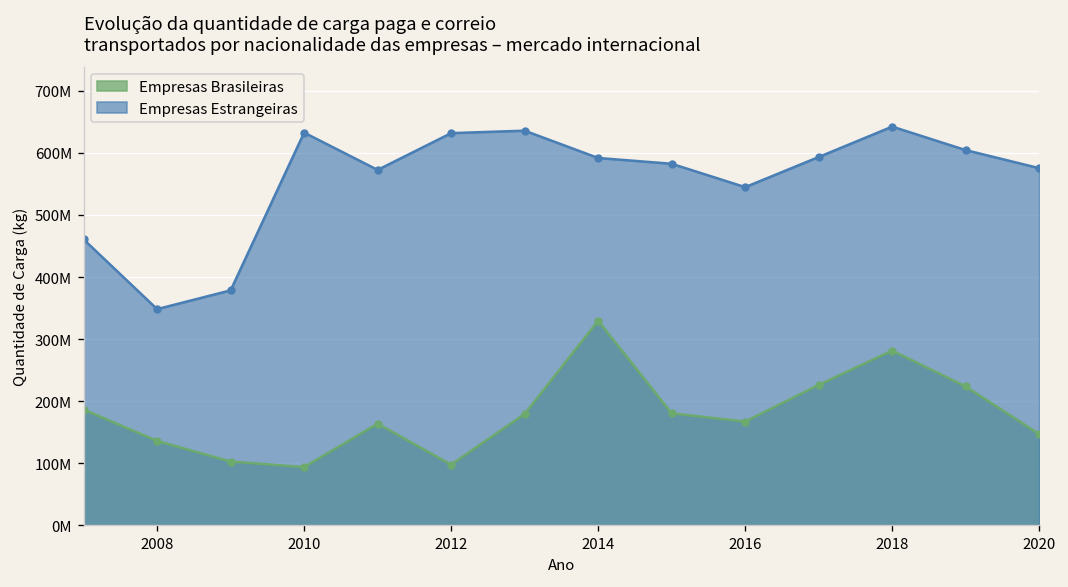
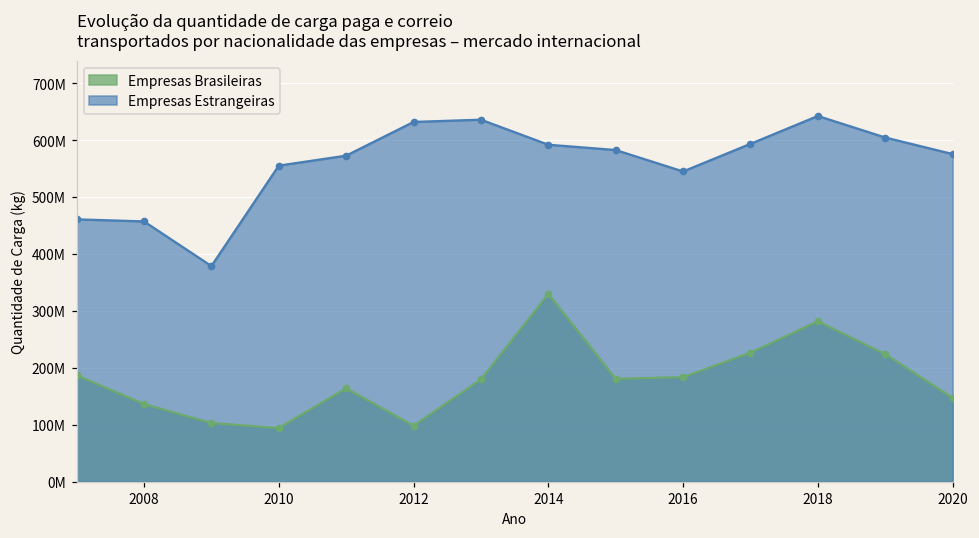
  {
    "Empresas Brasileiras": {
      "2008": 140000000,
      "2010": 90000000,
      "2012": 100000000,
      "2014": 330000000,
-     "2016": 170000000,
+     "2016": 180000000,
      "2018": 280000000,
      "2020": 150000000
    },
    "Empresas Estrangeiras": {
-     "2008": 350000000,
-     "2010": 630000000,
+     "2008": 460000000,
+     "2010": 550000000,
      "2012": 630000000,
      "2014": 590000000,
      "2016": 540000000,
      "2018": 640000000,
      "2020": 580000000
    }
  }
